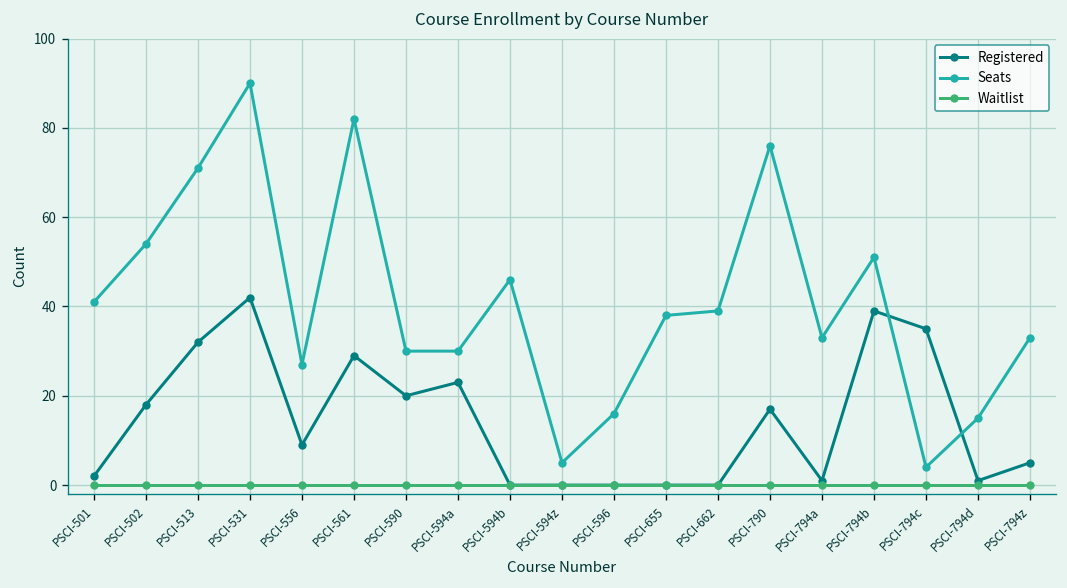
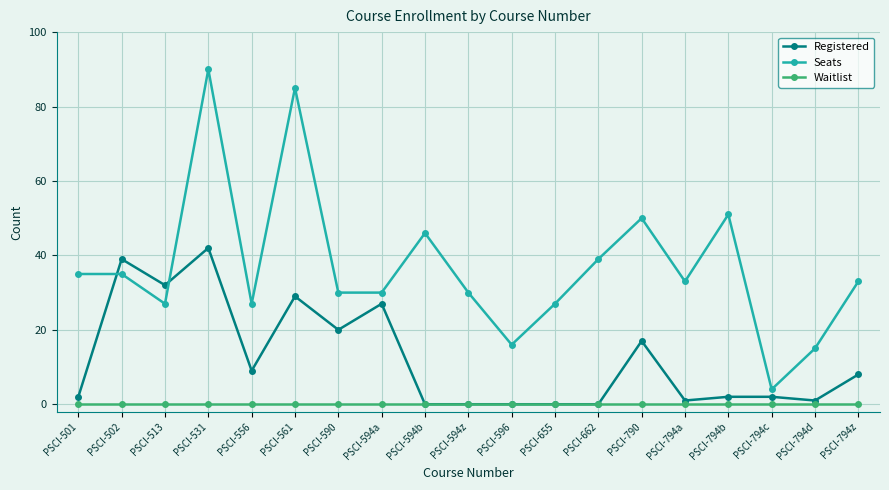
  {
    "Registered": {
      "PSCI-501": 2,
-     "PSCI-502": 18,
+     "PSCI-502": 39,
      "PSCI-513": 32,
      "PSCI-531": 42,
      "PSCI-556": 9,
      "PSCI-561": 29,
      "PSCI-590": 20,
-     "PSCI-594a": 23,
+     "PSCI-594a": 27,
      "PSCI-790": 17,
      "PSCI-794a": 1,
-     "PSCI-794b": 39,
-     "PSCI-794c": 35,
+     "PSCI-794b": 2,
+     "PSCI-794c": 2,
      "PSCI-794d": 1,
-     "PSCI-794z": 5
+     "PSCI-794z": 8
    },
    "Seats": {
-     "PSCI-501": 41,
-     "PSCI-502": 54,
-     "PSCI-513": 71,
+     "PSCI-501": 35,
+     "PSCI-502": 35,
+     "PSCI-513": 27,
      "PSCI-531": 90,
      "PSCI-556": 27,
-     "PSCI-561": 82,
+     "PSCI-561": 85,
      "PSCI-590": 30,
      "PSCI-594a": 30,
      "PSCI-594b": 46,
-     "PSCI-594z": 5,
+     "PSCI-594z": 30,
      "PSCI-596": 16,
-     "PSCI-655": 38,
+     "PSCI-655": 27,
      "PSCI-662": 39,
-     "PSCI-790": 76,
+     "PSCI-790": 50,
      "PSCI-794a": 33,
      "PSCI-794b": 51,
      "PSCI-794c": 4,
      "PSCI-794d": 15,
      "PSCI-794z": 33
    },
    "Waitlist": {
      "PSCI-501": 0,
      "PSCI-502": 0,
      "PSCI-513": 0,
      "PSCI-531": 0,
      "PSCI-556": 0,
      "PSCI-561": 0,
      "PSCI-590": 0,
      "PSCI-594a": 0,
      "PSCI-790": 0,
      "PSCI-794a": 0,
      "PSCI-794b": 0,
      "PSCI-794c": 0,
      "PSCI-794d": 0,
      "PSCI-794z": 0
    }
  }
